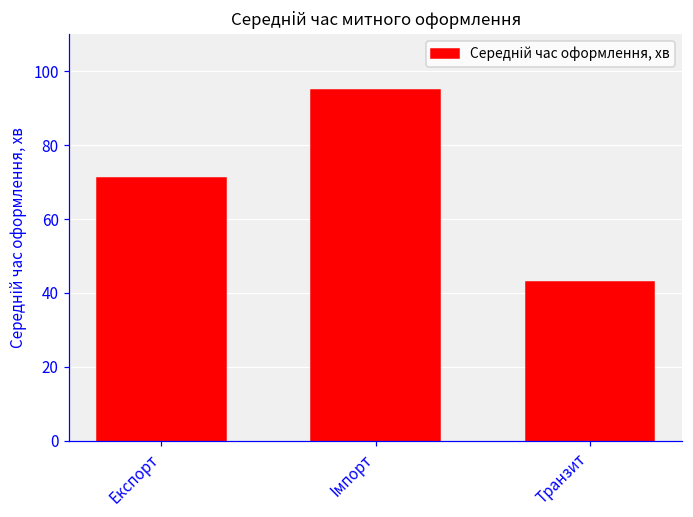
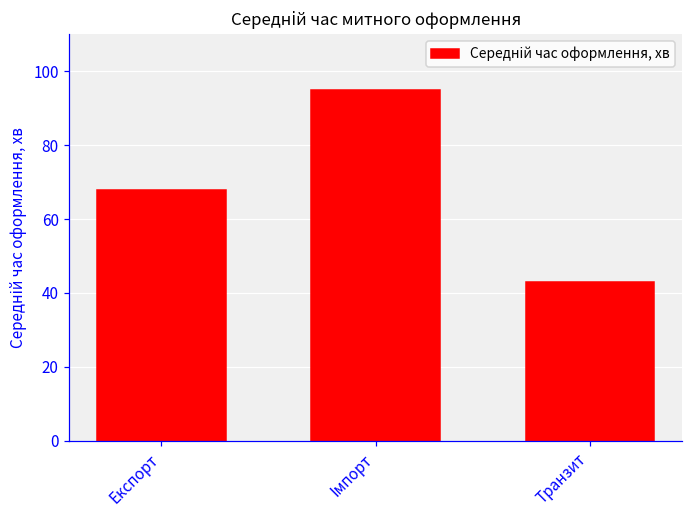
  {
-   "Експорт": 71,
+   "Експорт": 68,
    "Імпорт": 95,
    "Транзит": 43
  }
